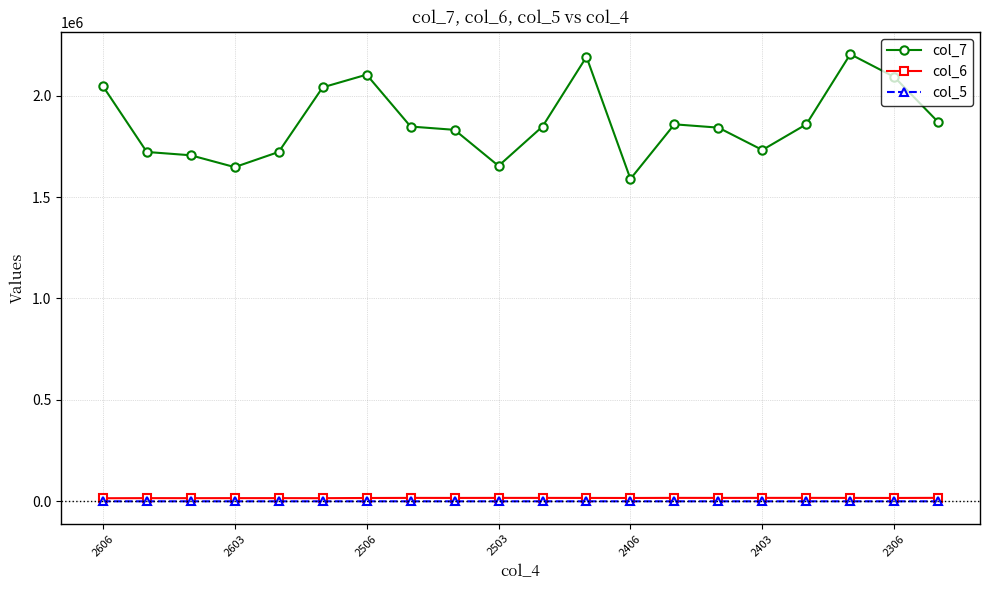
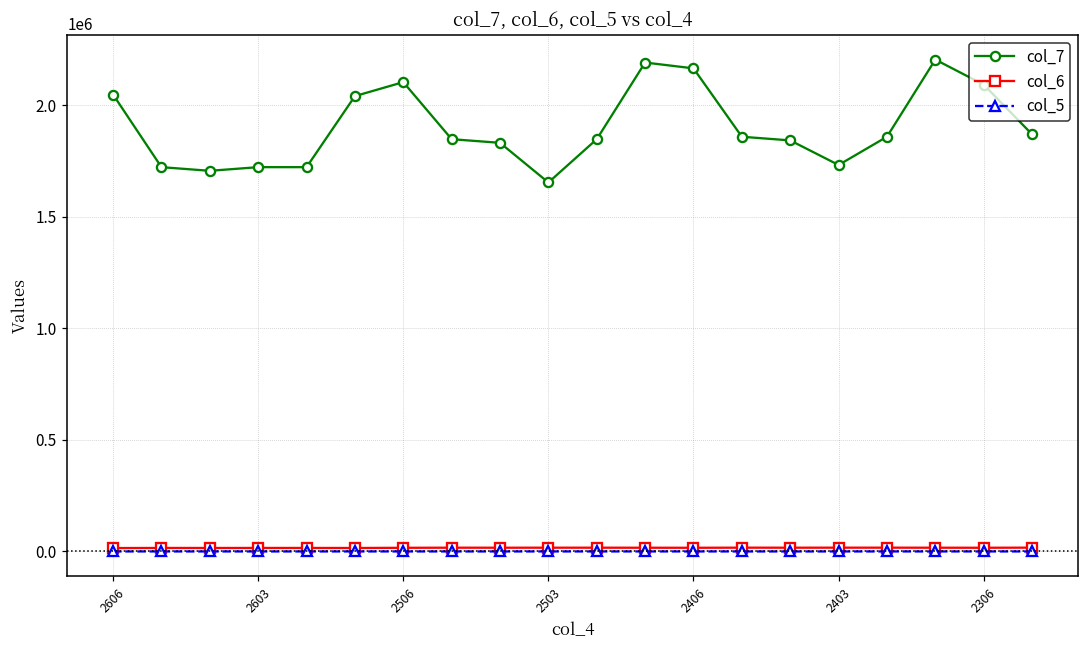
  {
    "col_7": {
      "2606": 2050000,
-     "2603": 1650000,
+     "2603": 1720000,
      "2506": 2100000,
      "2503": 1650000,
-     "2406": 1590000,
+     "2406": 2160000,
      "2403": 1730000
    },
    "col_6": {
      "2606": 20000,
      "2603": 20000,
      "2506": 20000,
      "2503": 20000,
      "2406": 20000,
      "2403": 20000,
      "2306": 20000
    },
    "col_5": {
      "2606": 0,
      "2603": 0,
      "2506": 0,
      "2503": 0,
      "2406": 0,
      "2403": 0,
      "2306": 0
    }
  }
